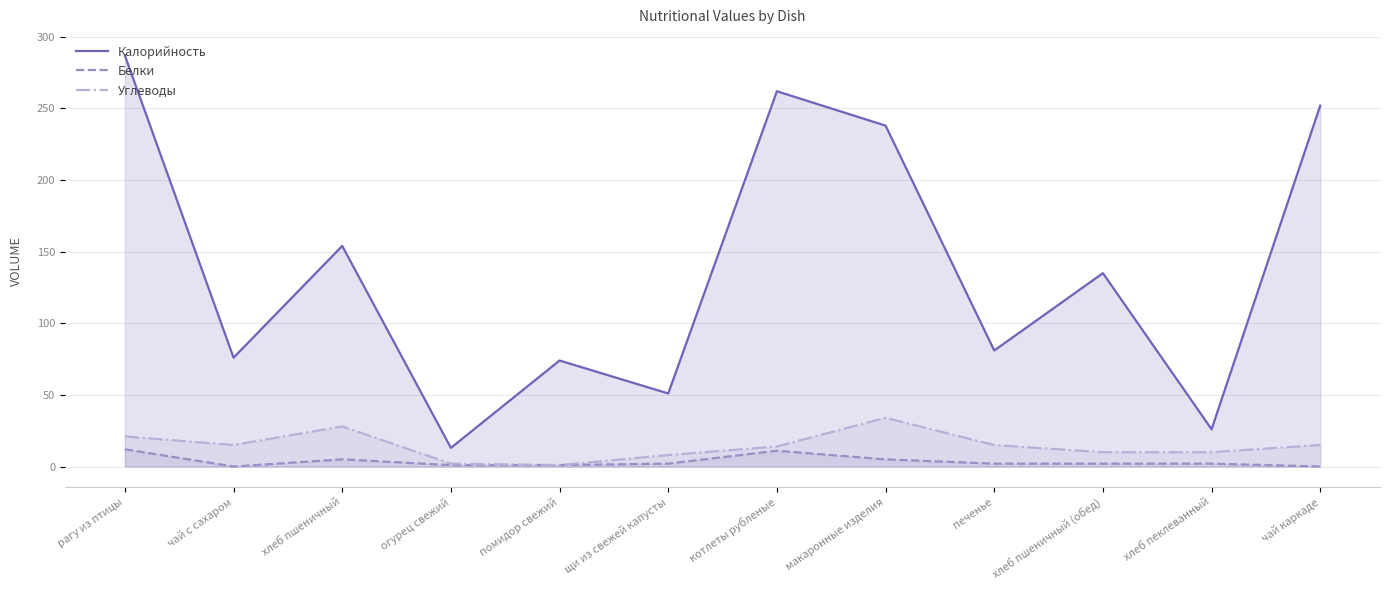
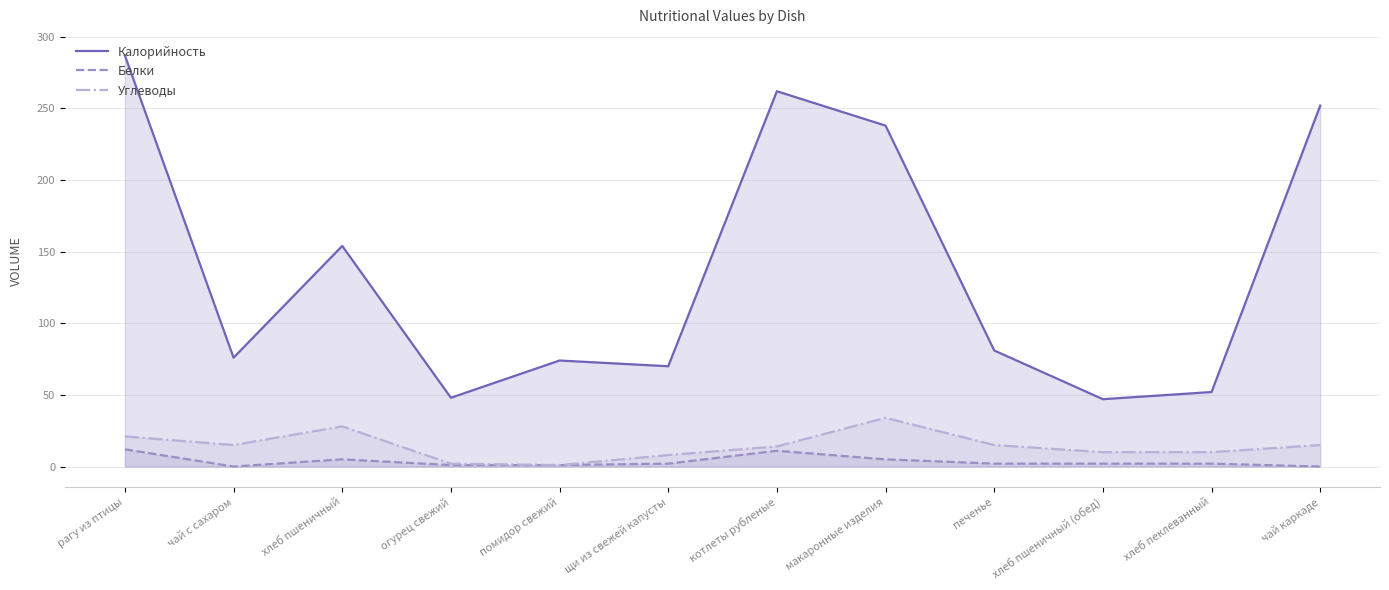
  {
    "Калорийность": {
      "рагу из птицы": 287,
      "чай с сахаром": 76,
      "хлеб пшеничный": 154,
-     "огурец свежий": 13,
+     "огурец свежий": 48,
      "помидор свежий": 74,
-     "щи из свежей капусты": 51,
+     "щи из свежей капусты": 70,
      "котлеты рубленые": 262,
      "макаронные изделия": 238,
      "печенье": 81,
-     "хлеб пшеничный (обед)": 135,
-     "хлеб пеклеванный": 26,
+     "хлеб пшеничный (обед)": 47,
+     "хлеб пеклеванный": 52,
      "чай каркаде": 252
    }
  }
